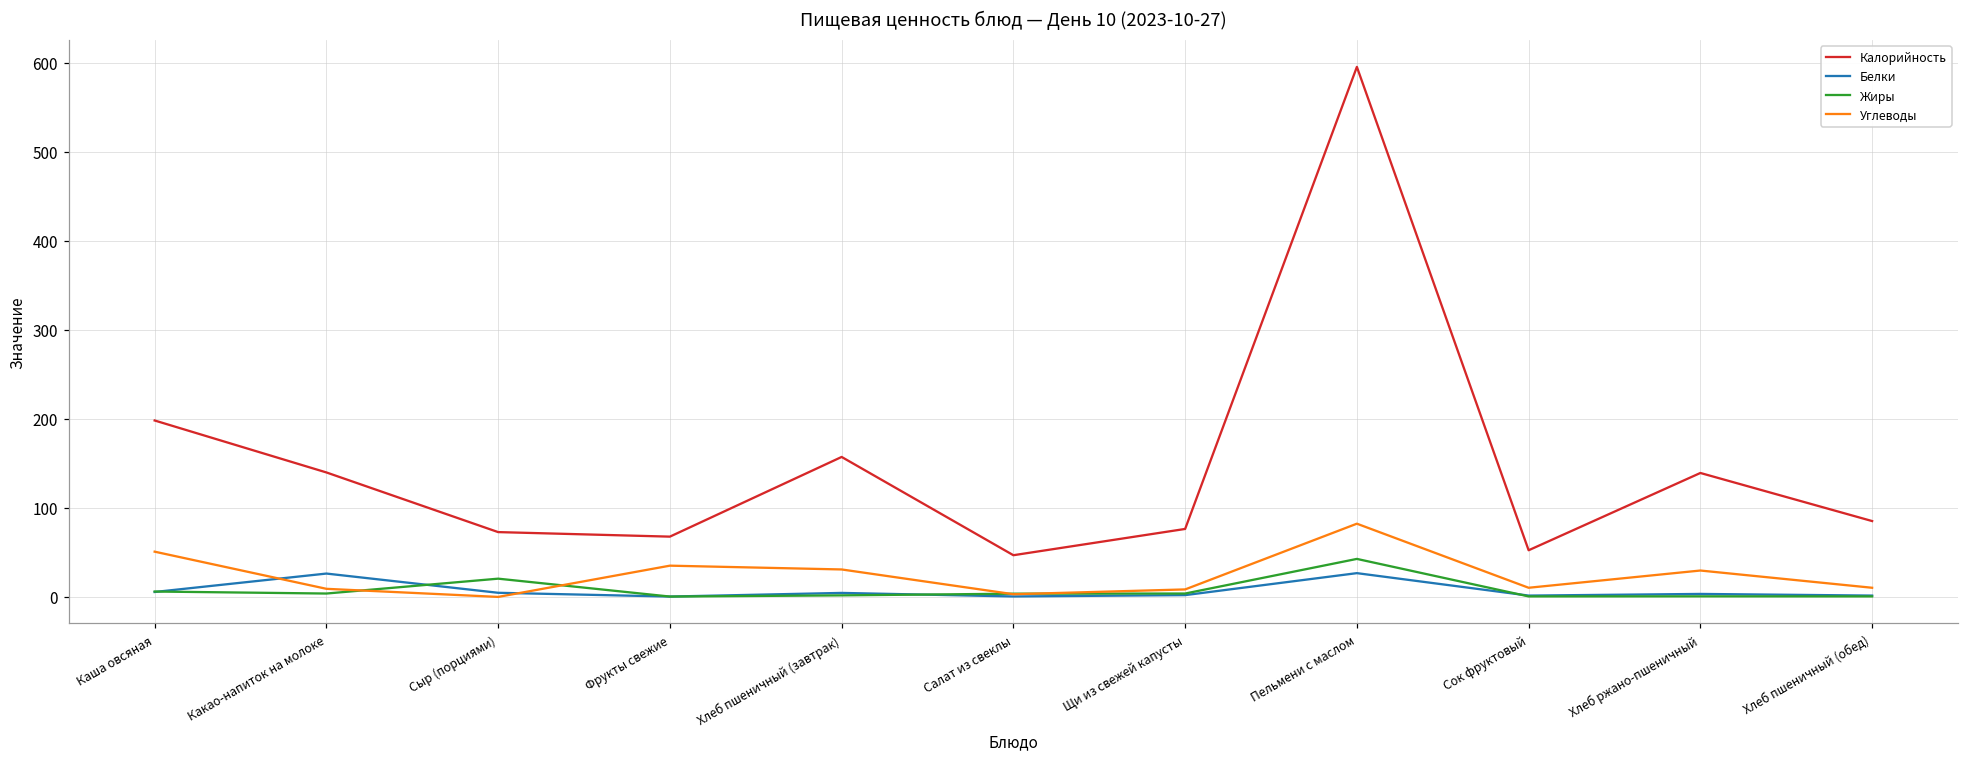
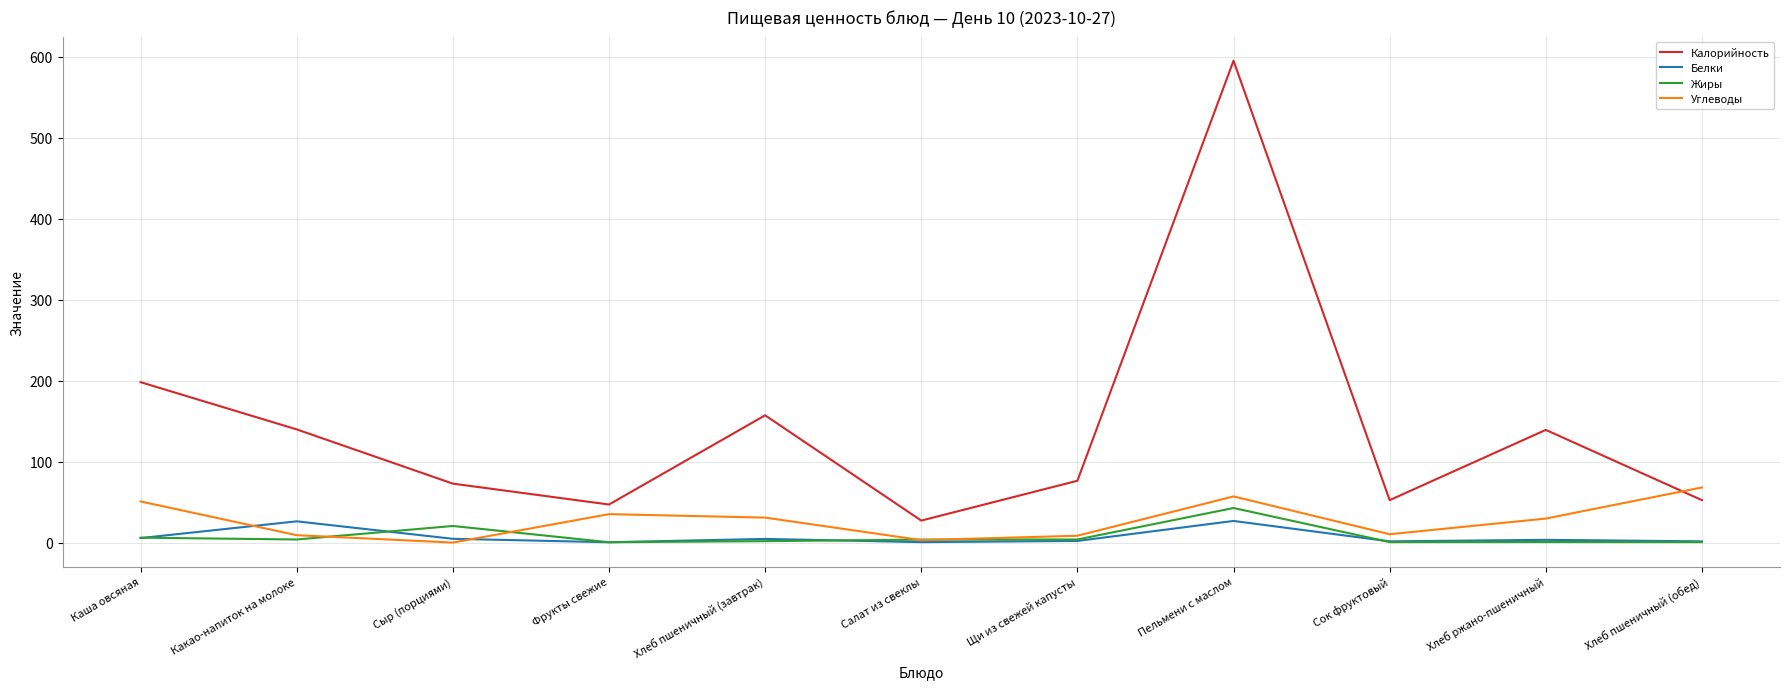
  {
    "Калорийность": {
      "Каша овсяная": 200,
      "Какао-напиток на молоке": 140,
      "Сыр (порциями)": 70,
-     "Фрукты свежие": 70,
+     "Фрукты свежие": 50,
      "Хлеб пшеничный (завтрак)": 160,
-     "Салат из свеклы": 50,
+     "Салат из свеклы": 30,
      "Щи из свежей капусты": 80,
      "Пельмени с маслом": 600,
      "Сок фруктовый": 50,
      "Хлеб ржано-пшеничный": 140,
-     "Хлеб пшеничный (обед)": 90
+     "Хлеб пшеничный (обед)": 50
    },
    "Белки": {
      "Какао-напиток на молоке": 30,
      "Сыр (порциями)": 0,
      "Пельмени с маслом": 30
    },
    "Жиры": {
      "Какао-напиток на молоке": 0,
      "Сыр (порциями)": 20,
      "Пельмени с маслом": 40
    },
    "Углеводы": {
      "Каша овсяная": 50,
      "Какао-напиток на молоке": 10,
      "Сыр (порциями)": 0,
      "Фрукты свежие": 40,
      "Хлеб пшеничный (завтрак)": 30,
      "Щи из свежей капусты": 10,
-     "Пельмени с маслом": 80,
+     "Пельмени с маслом": 60,
      "Сок фруктовый": 10,
      "Хлеб ржано-пшеничный": 30,
-     "Хлеб пшеничный (обед)": 10
+     "Хлеб пшеничный (обед)": 70
    }
  }
